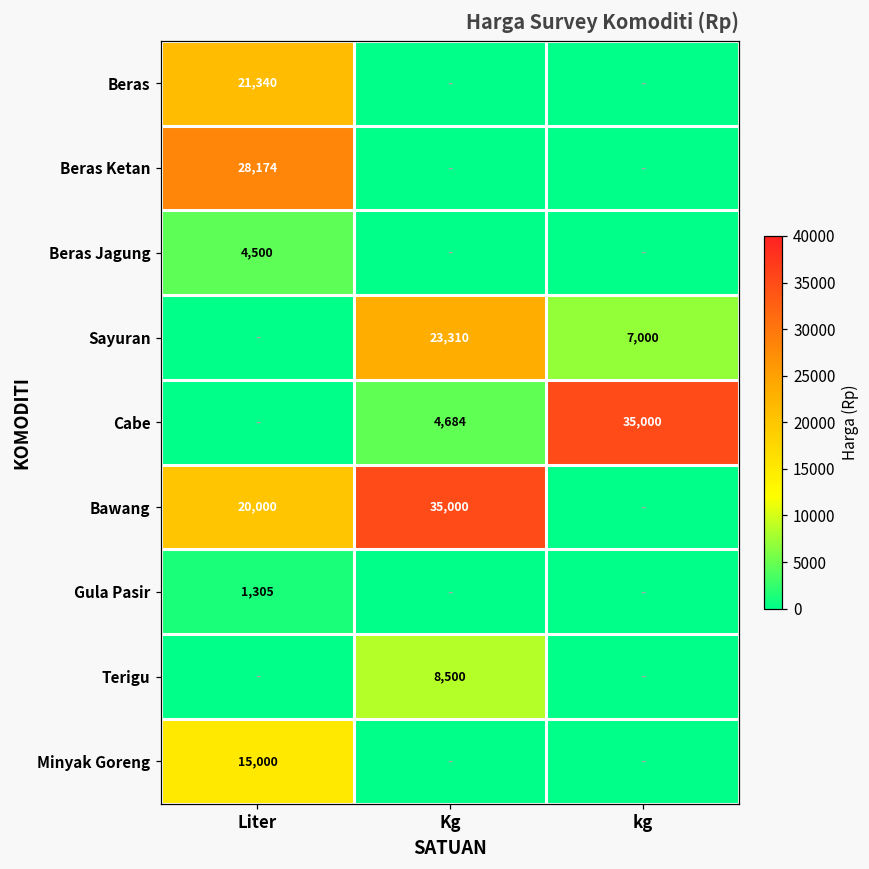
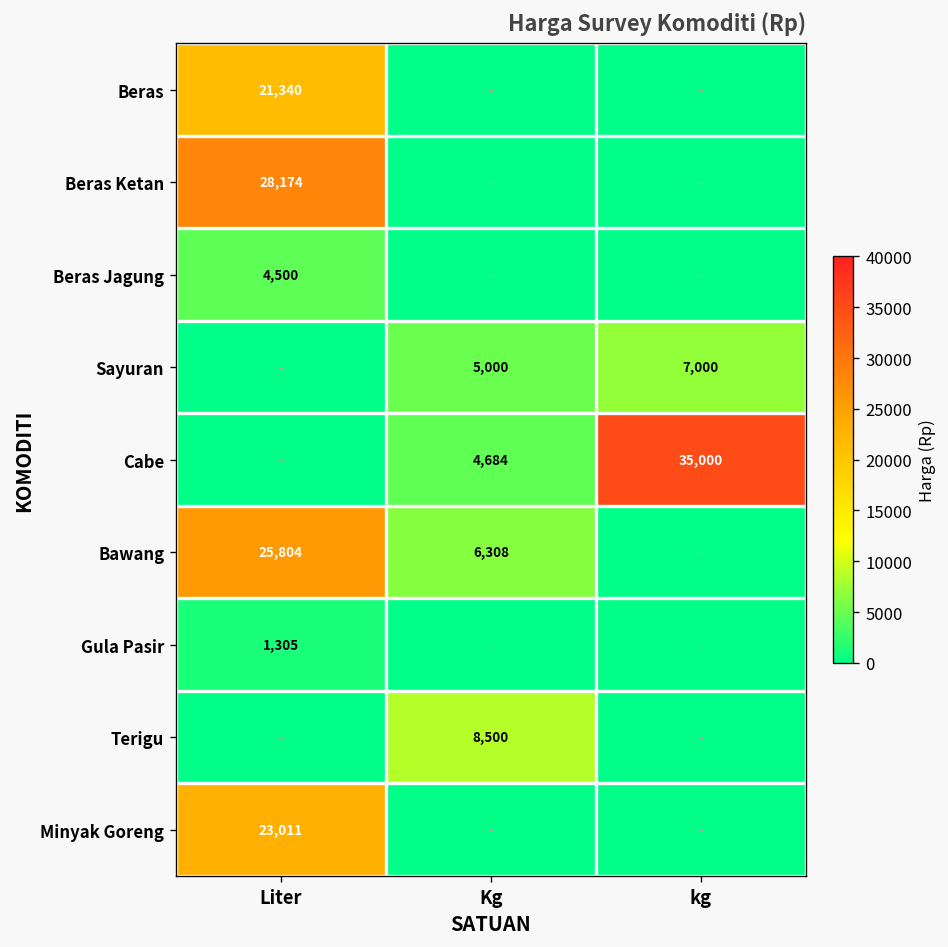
  {
    "Beras": {
      "Liter": "21,340"
    },
    "Beras Ketan": {
      "Liter": "28,174"
    },
    "Beras Jagung": {
      "Liter": "4,500"
    },
    "Sayuran": {
-     "Kg": "23,310",
+     "Kg": "5,000",
      "kg": "7,000"
    },
    "Cabe": {
      "Kg": "4,684",
      "kg": "35,000"
    },
    "Bawang": {
-     "Liter": "20,000",
-     "Kg": "35,000"
+     "Liter": "25,804",
+     "Kg": "6,308"
    },
    "Gula Pasir": {
      "Liter": "1,305"
    },
    "Terigu": {
      "Kg": "8,500"
    },
    "Minyak Goreng": {
-     "Liter": "15,000"
+     "Liter": "23,011"
    }
  }
